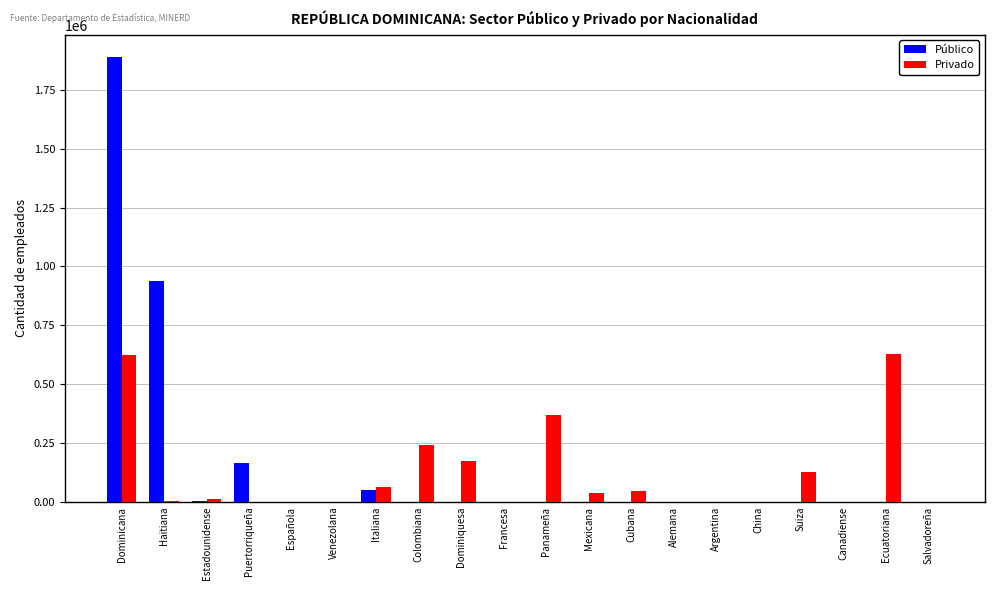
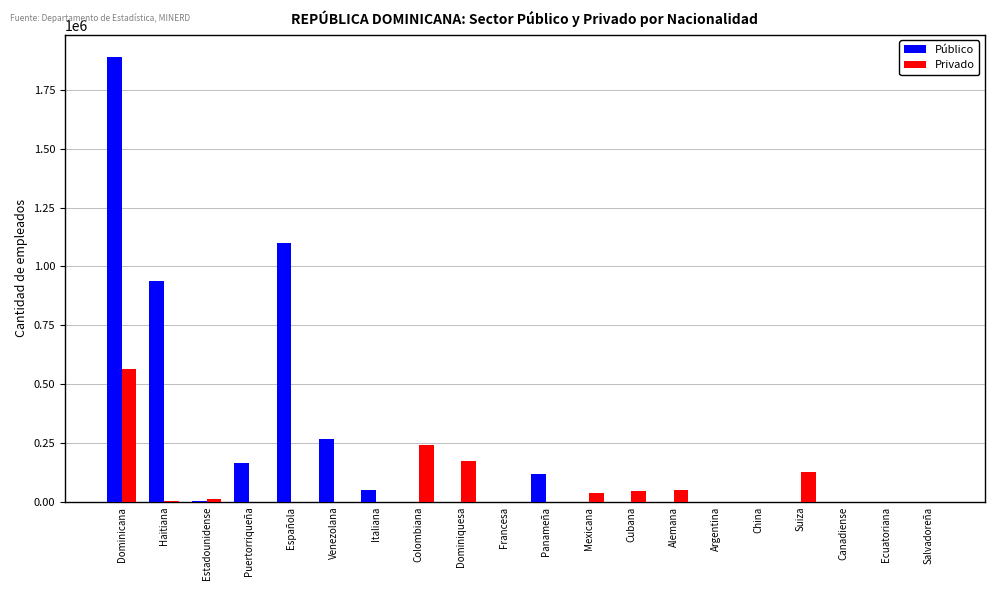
  {
    "Público": {
      "Dominicana": 1890000,
      "Haitiana": 940000,
      "Puertorriqueña": 170000,
-     "Española": 0,
-     "Venezolana": 0,
+     "Española": 1100000,
+     "Venezolana": 270000,
      "Italiana": 50000,
-     "Panameña": 0
+     "Panameña": 120000
    },
    "Privado": {
-     "Dominicana": 620000,
+     "Dominicana": 570000,
      "Estadounidense": 10000,
-     "Italiana": 60000,
+     "Italiana": 0,
      "Colombiana": 240000,
      "Dominiquesa": 180000,
-     "Panameña": 370000,
+     "Panameña": 0,
      "Mexicana": 40000,
      "Cubana": 50000,
-     "Alemana": 0,
+     "Alemana": 50000,
      "Suiza": 130000,
-     "Ecuatoriana": 630000
+     "Ecuatoriana": 0
    }
  }
